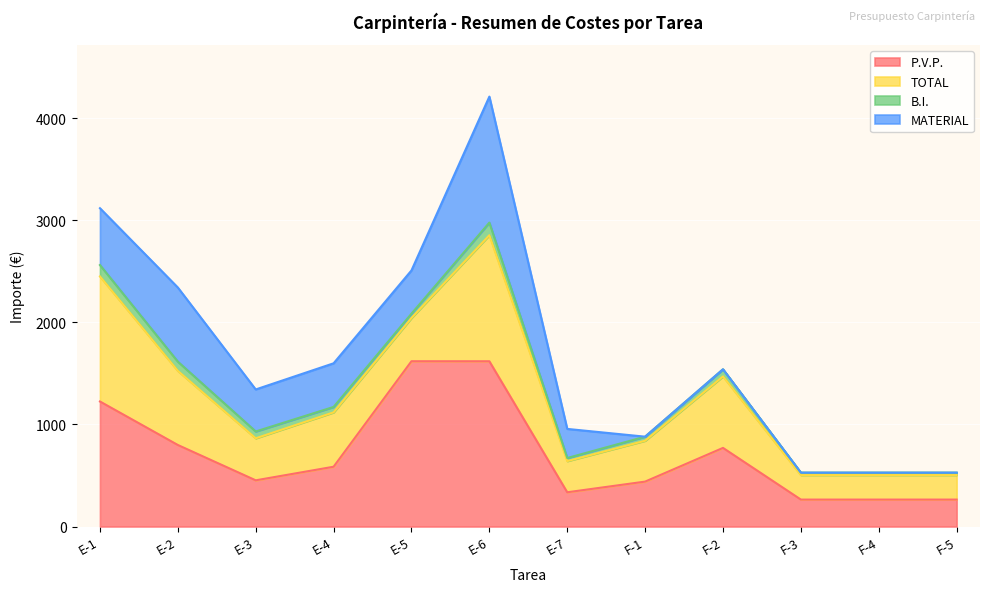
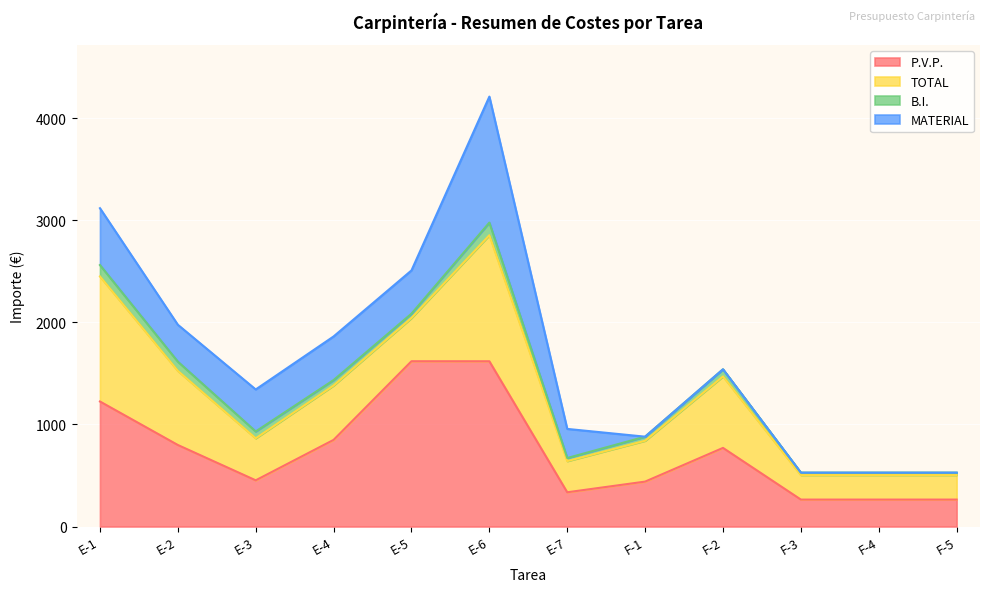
  {
    "P.V.P.": {
      "E-1": 1220,
      "E-2": 800,
      "E-3": 450,
-     "E-4": 590,
+     "E-4": 850,
      "E-5": 1620,
      "E-6": 1620,
      "E-7": 340,
      "F-1": 440,
      "F-2": 770,
      "F-3": 260,
      "F-4": 260,
      "F-5": 260
    },
    "TOTAL": {
      "E-1": 1230,
      "E-2": 730,
      "E-3": 410,
      "E-4": 530,
      "E-5": 420,
      "E-6": 1230,
      "E-7": 310,
      "F-1": 400,
      "F-2": 700
    },
    "B.I.": {
      "E-1": 110,
      "E-2": 90,
      "E-3": 70,
      "E-4": 50,
      "E-5": 40,
      "E-6": 120,
      "E-7": 30
    },
    "MATERIAL": {
      "E-1": 560,
-     "E-2": 730,
+     "E-2": 360,
      "E-3": 410,
      "E-4": 430,
      "E-5": 420,
      "E-6": 1230,
      "E-7": 290
    }
  }
